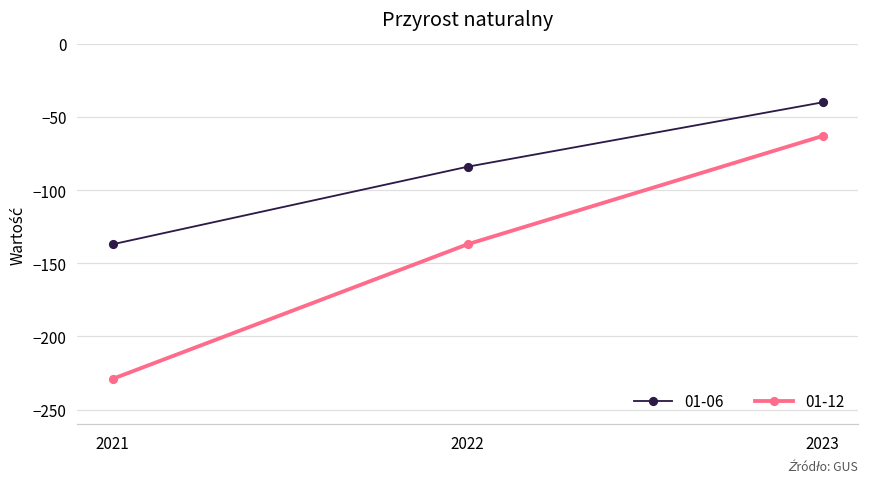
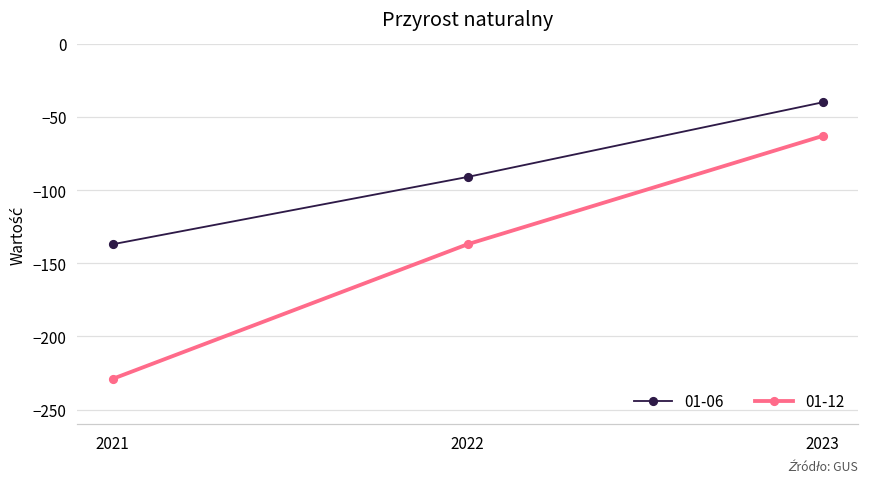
  {
    "01-06": {
      "2021": -137,
-     "2022": -84,
+     "2022": -91,
      "2023": -40
    },
    "01-12": {
      "2021": -229,
      "2022": -137,
      "2023": -63
    }
  }
